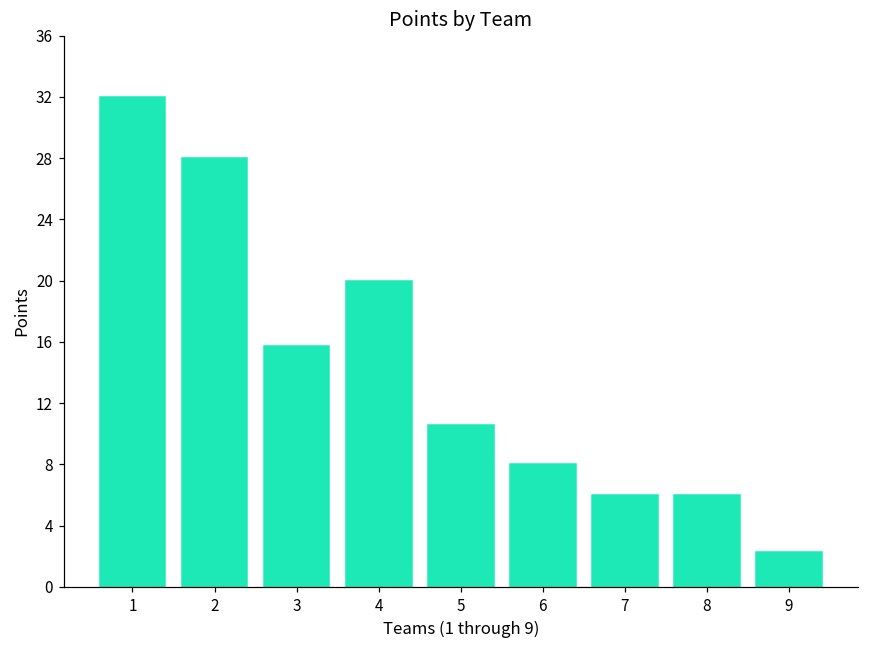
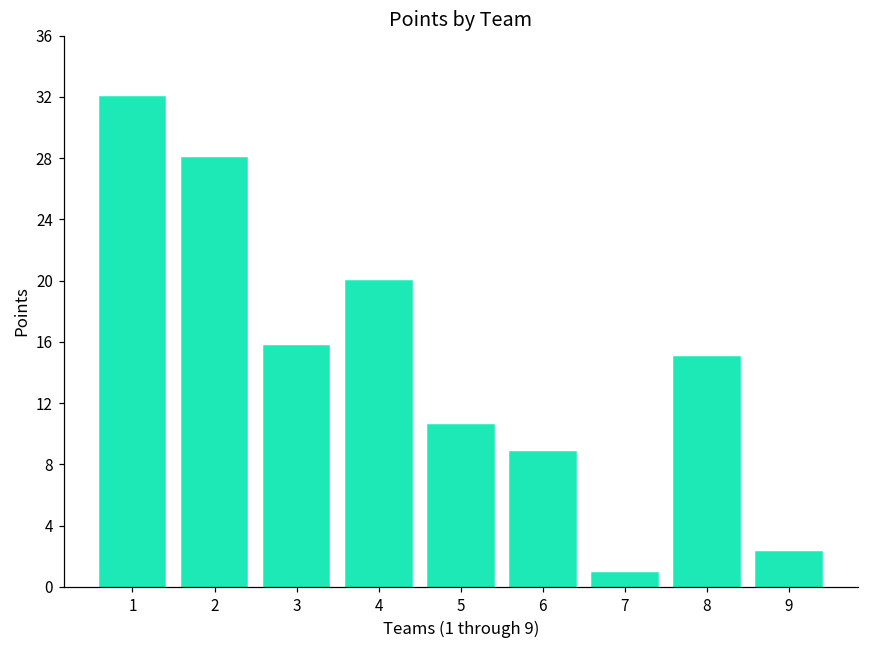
  {
    "1": 32.0,
    "2": 28.0,
    "3": 15.7,
    "4": 20.0,
    "5": 10.6,
-   "6": 8.0,
-   "7": 6.0,
-   "8": 6,
+   "6": 8.8,
+   "7": 0.9,
+   "8": 15,
    "9": 2.3
  }
